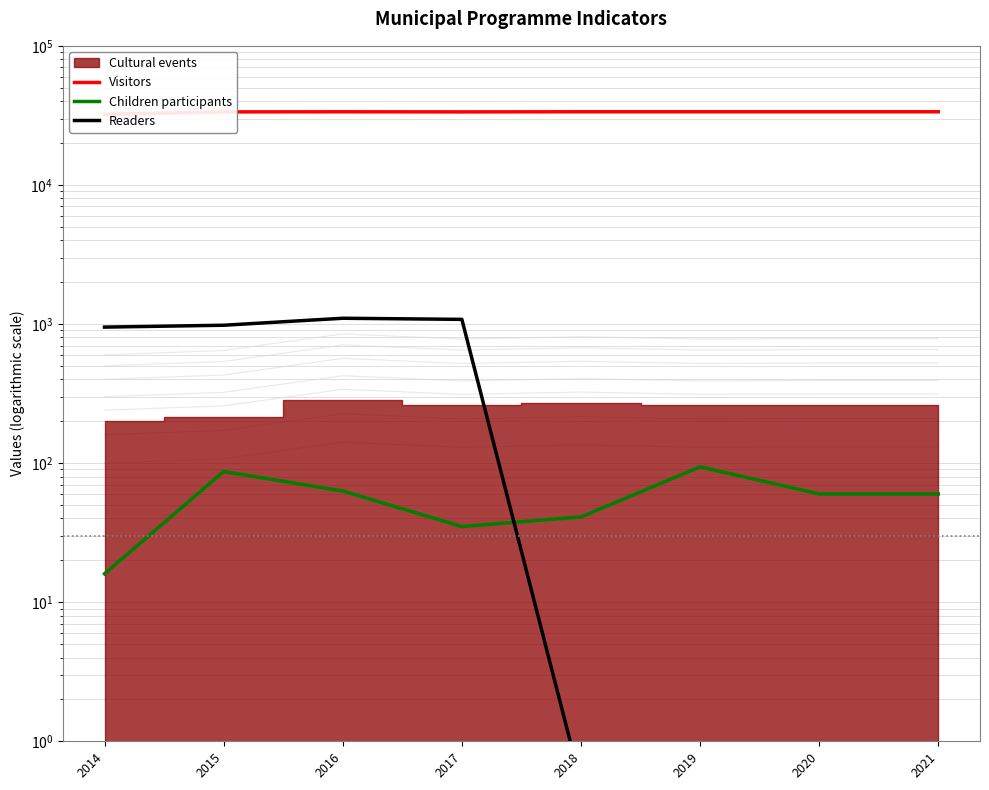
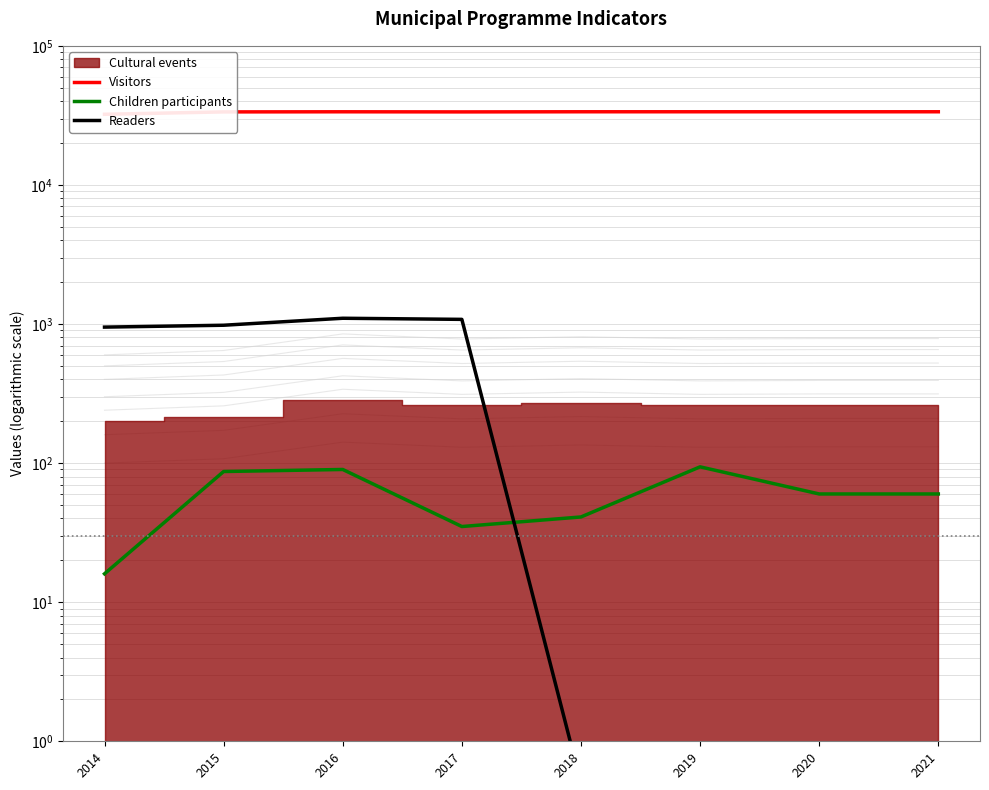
  {
    "Visitors": {
      "2016": 34000,
      "2017": 34000,
      "2018": 34000,
      "2019": 34000,
      "2020": 34000,
      "2021": 34000
    },
    "Children participants": {
      "2014": 16,
      "2015": 90,
-     "2016": 60,
+     "2016": 90,
      "2017": 35,
      "2018": 41,
      "2019": 90,
      "2020": 60,
      "2021": 60
    },
    "Readers": {
      "2014": 1000,
      "2015": 1000,
      "2016": 1100,
      "2017": 1100
    }
  }
